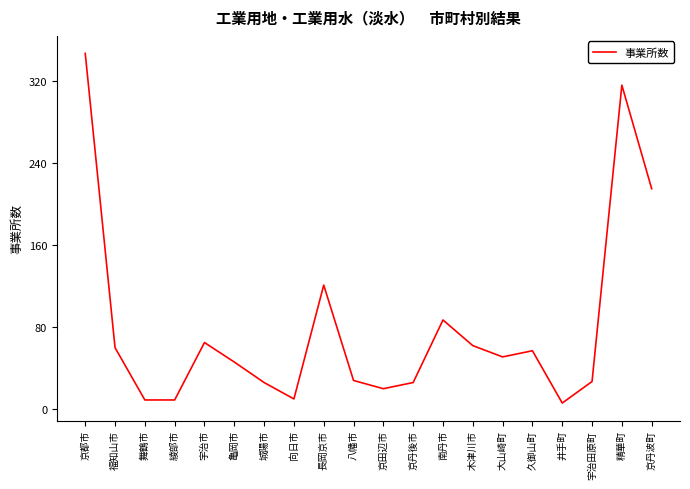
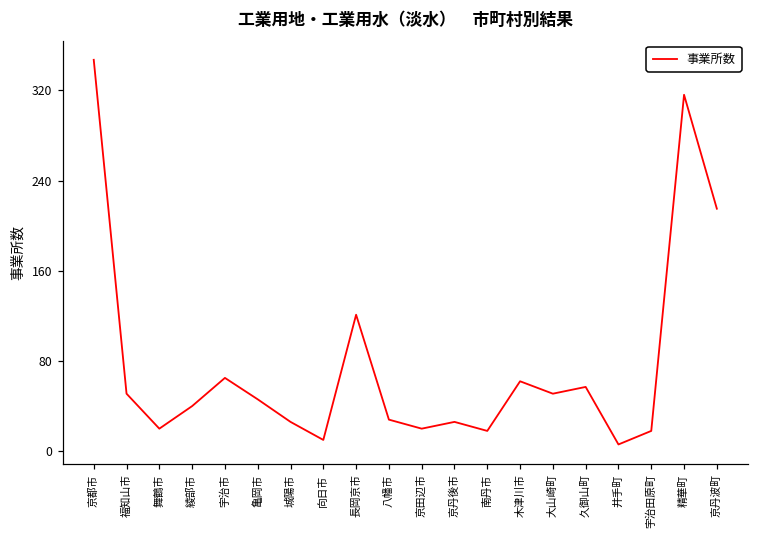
  {
    "京都市": 347,
-   "福知山市": 60,
-   "舞鶴市": 9,
-   "綾部市": 9,
+   "福知山市": 51,
+   "舞鶴市": 20,
+   "綾部市": 40,
    "宇治市": 65,
    "亀岡市": 46,
    "城陽市": 26,
    "向日市": 10,
    "長岡京市": 121,
    "八幡市": 28,
    "京田辺市": 20,
    "京丹後市": 26,
-   "南丹市": 87,
+   "南丹市": 18,
    "木津川市": 62,
    "大山崎町": 51,
    "久御山町": 57,
    "井手町": 6,
-   "宇治田原町": 27,
+   "宇治田原町": 18,
    "精華町": 316,
    "京丹波町": 215
  }
